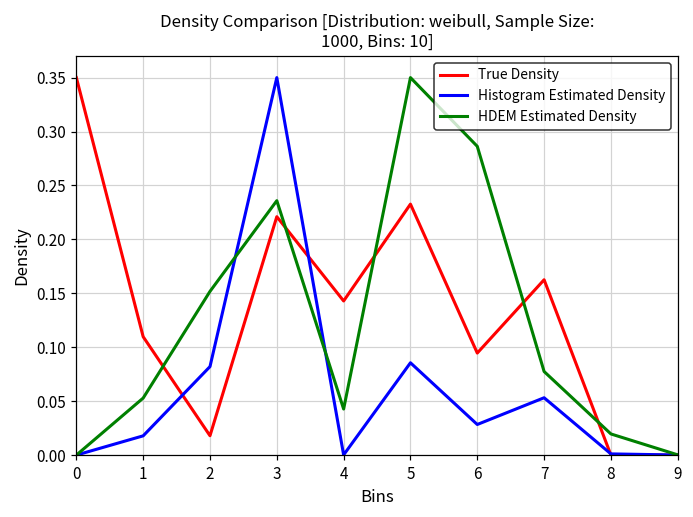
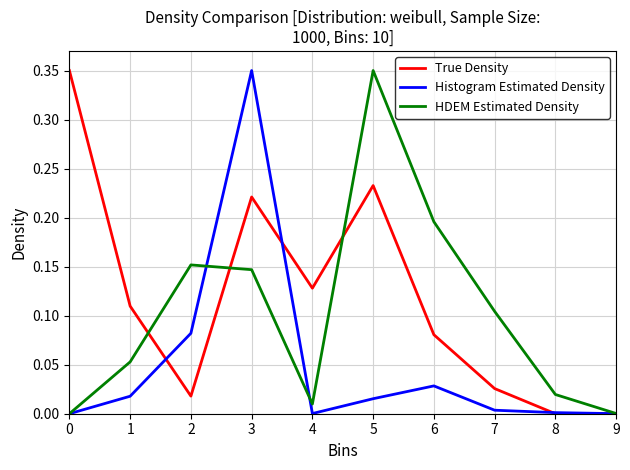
  {
    "True Density": {
      "0": 0.35,
      "1": 0.11,
      "2": 0.02,
      "3": 0.22,
-     "4": 0.14,
+     "4": 0.13,
      "5": 0.23,
-     "6": 0.09,
-     "7": 0.16
+     "6": 0.08,
+     "7": 0.03
    },
    "Histogram Estimated Density": {
      "1": 0.02,
      "2": 0.08,
      "3": 0.35,
      "4": 0.00,
-     "5": 0.09,
+     "5": 0.02,
      "6": 0.03,
-     "7": 0.05
+     "7": 0.00
    },
    "HDEM Estimated Density": {
      "1": 0.05,
      "2": 0.15,
-     "3": 0.24,
-     "4": 0.04,
+     "3": 0.15,
+     "4": 0.01,
      "5": 0.35,
-     "6": 0.29,
-     "7": 0.08,
+     "6": 0.20,
+     "7": 0.10,
      "8": 0.02
    }
  }
